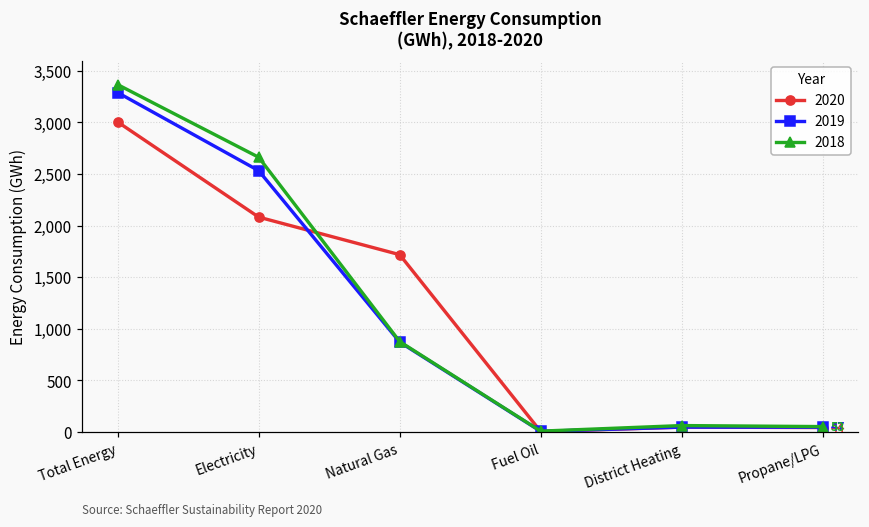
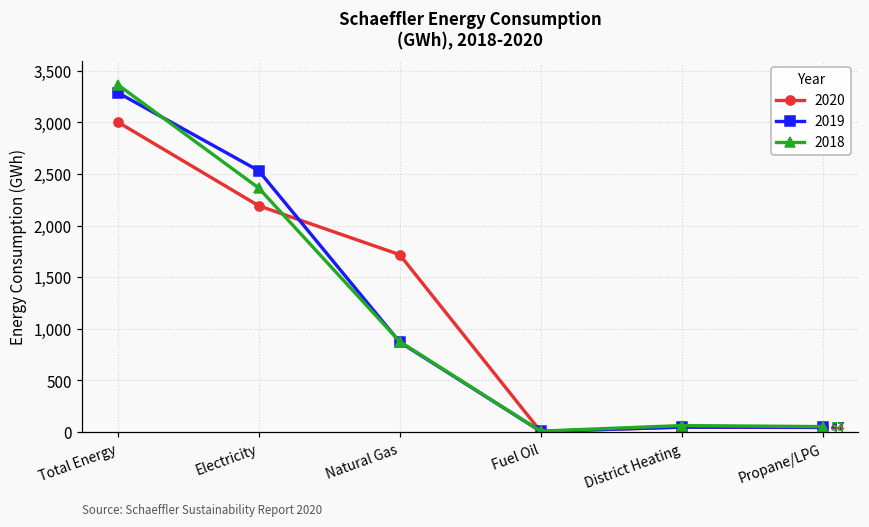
  {
    "2020": {
      "Total Energy": "3,000",
-     "Electricity": "2,100",
+     "Electricity": "2,200",
      "Natural Gas": "1,700"
    },
    "2019": {
      "Total Energy": "3,300",
      "Electricity": "2,500"
    },
    "2018": {
      "Total Energy": "3,400",
-     "Electricity": "2,700"
+     "Electricity": "2,400"
    }
  }
